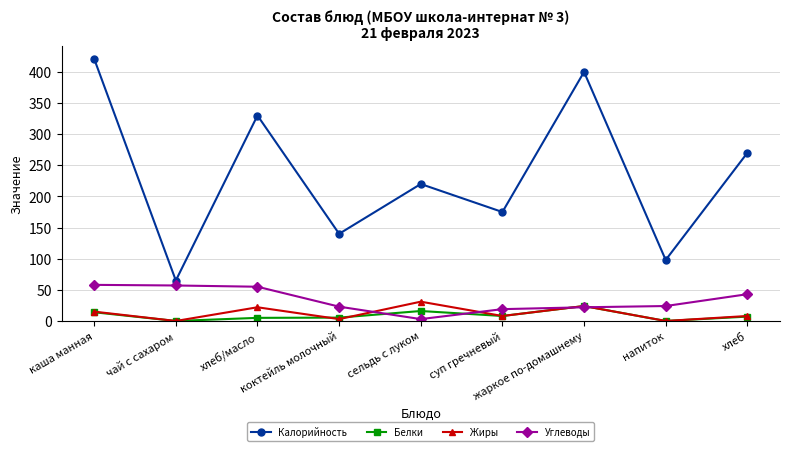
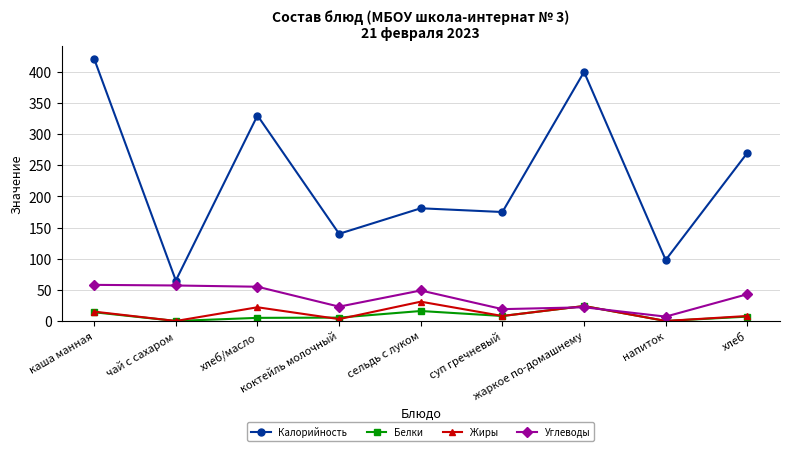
  {
    "Калорийность": {
      "каша манная": 420,
      "чай с сахаром": 70,
      "хлеб/масло": 330,
      "коктейль молочный": 140,
-     "сельдь с луком": 220,
+     "сельдь с луком": 180,
      "суп гречневый": 180,
      "жаркое по-домашнему": 400,
      "напиток": 100,
      "хлеб": 270
    },
    "Белки": {
      "хлеб/масло": 10,
      "сельдь с луком": 20
    },
    "Жиры": {
      "хлеб/масло": 20,
      "сельдь с луком": 30
    },
    "Углеводы": {
      "каша манная": 60,
      "чай с сахаром": 60,
      "хлеб/масло": 60,
      "коктейль молочный": 20,
-     "сельдь с луком": 0,
+     "сельдь с луком": 50,
      "суп гречневый": 20,
-     "напиток": 20,
+     "напиток": 10,
      "хлеб": 40
    }
  }
